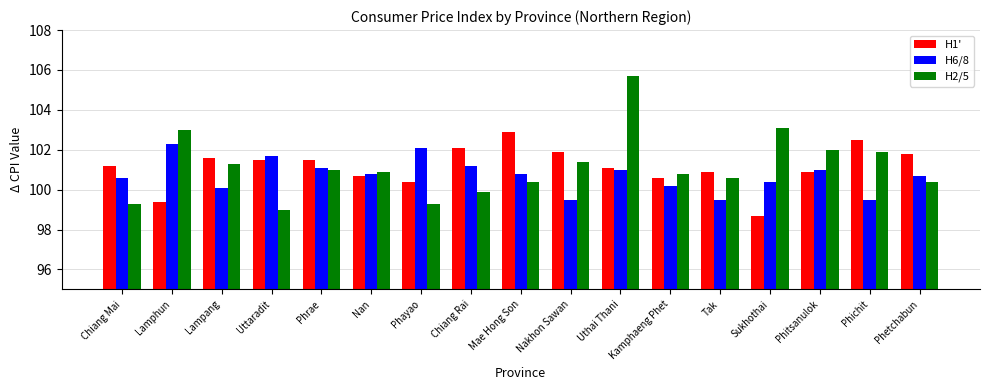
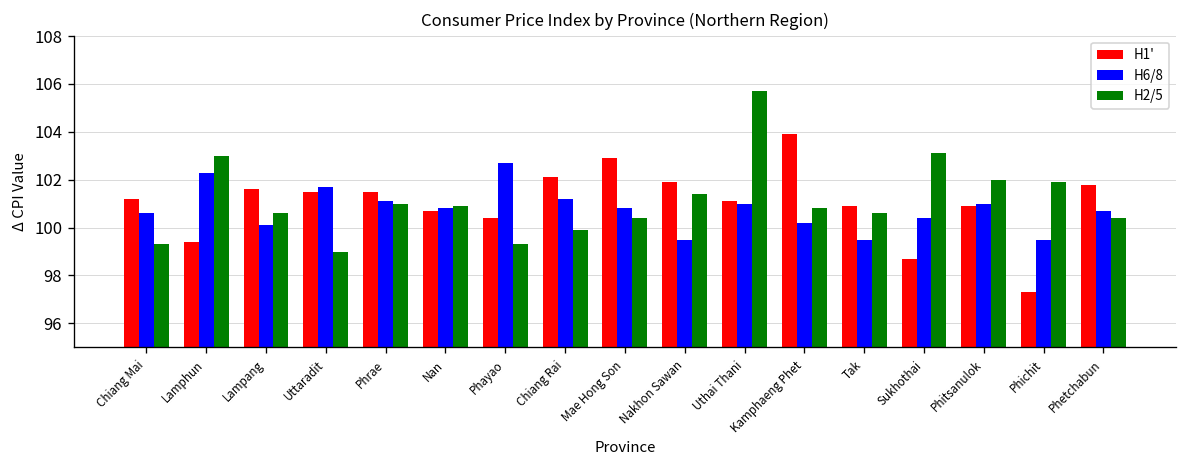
  {
    "H1'": {
      "Chiang Mai": 101.2,
      "Lamphun": 99.4,
      "Lampang": 101.6,
      "Uttaradit": 101.5,
      "Phrae": 101.5,
      "Nan": 100.7,
      "Phayao": 100.4,
      "Chiang Rai": 102.1,
      "Mae Hong Son": 102.9,
      "Nakhon Sawan": 101.9,
      "Uthai Thani": 101.1,
-     "Kamphaeng Phet": 100.6,
+     "Kamphaeng Phet": 103.9,
      "Tak": 100.9,
      "Sukhothai": 98.7,
      "Phitsanulok": 100.9,
-     "Phichit": 102.5,
+     "Phichit": 97.3,
      "Phetchabun": 101.8
    },
    "H6/8": {
      "Chiang Mai": 100.6,
      "Lamphun": 102.3,
      "Lampang": 100.1,
      "Uttaradit": 101.7,
      "Phrae": 101.1,
      "Nan": 100.8,
-     "Phayao": 102.1,
+     "Phayao": 102.7,
      "Chiang Rai": 101.2,
      "Mae Hong Son": 100.8,
      "Nakhon Sawan": 99.5,
      "Uthai Thani": 101.0,
      "Kamphaeng Phet": 100.2,
      "Tak": 99.5,
      "Sukhothai": 100.4,
      "Phitsanulok": 101.0,
      "Phichit": 99.5,
      "Phetchabun": 100.7
    },
    "H2/5": {
      "Chiang Mai": 99.3,
      "Lamphun": 103.0,
-     "Lampang": 101.3,
+     "Lampang": 100.6,
      "Uttaradit": 99.0,
      "Phrae": 101.0,
      "Nan": 100.9,
      "Phayao": 99.3,
      "Chiang Rai": 99.9,
      "Mae Hong Son": 100.4,
      "Nakhon Sawan": 101.4,
      "Uthai Thani": 105.7,
      "Kamphaeng Phet": 100.8,
      "Tak": 100.6,
      "Sukhothai": 103.1,
      "Phitsanulok": 102.0,
      "Phichit": 101.9,
      "Phetchabun": 100.4
    }
  }
